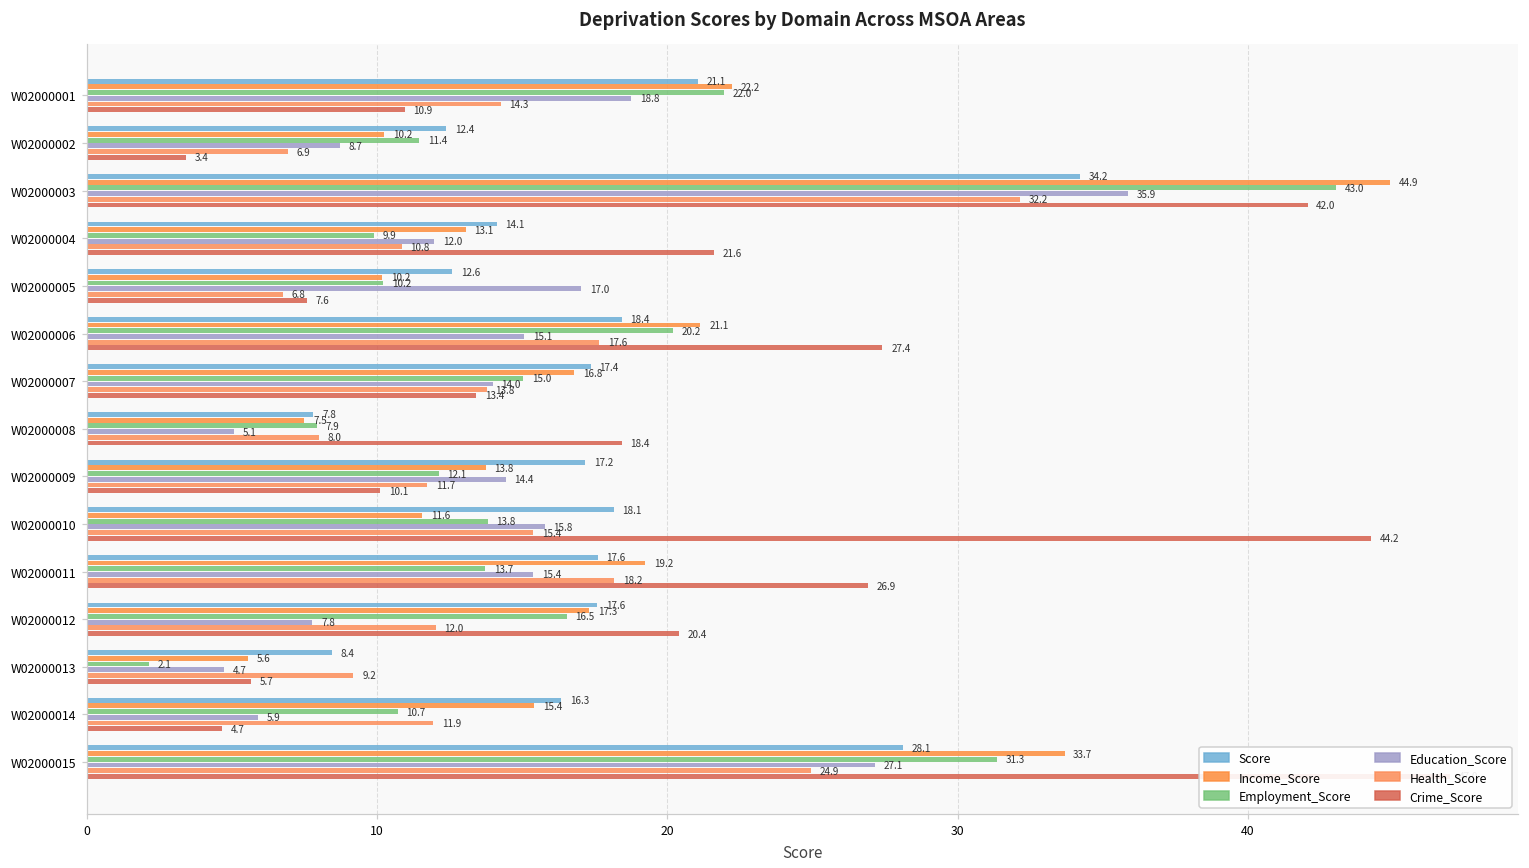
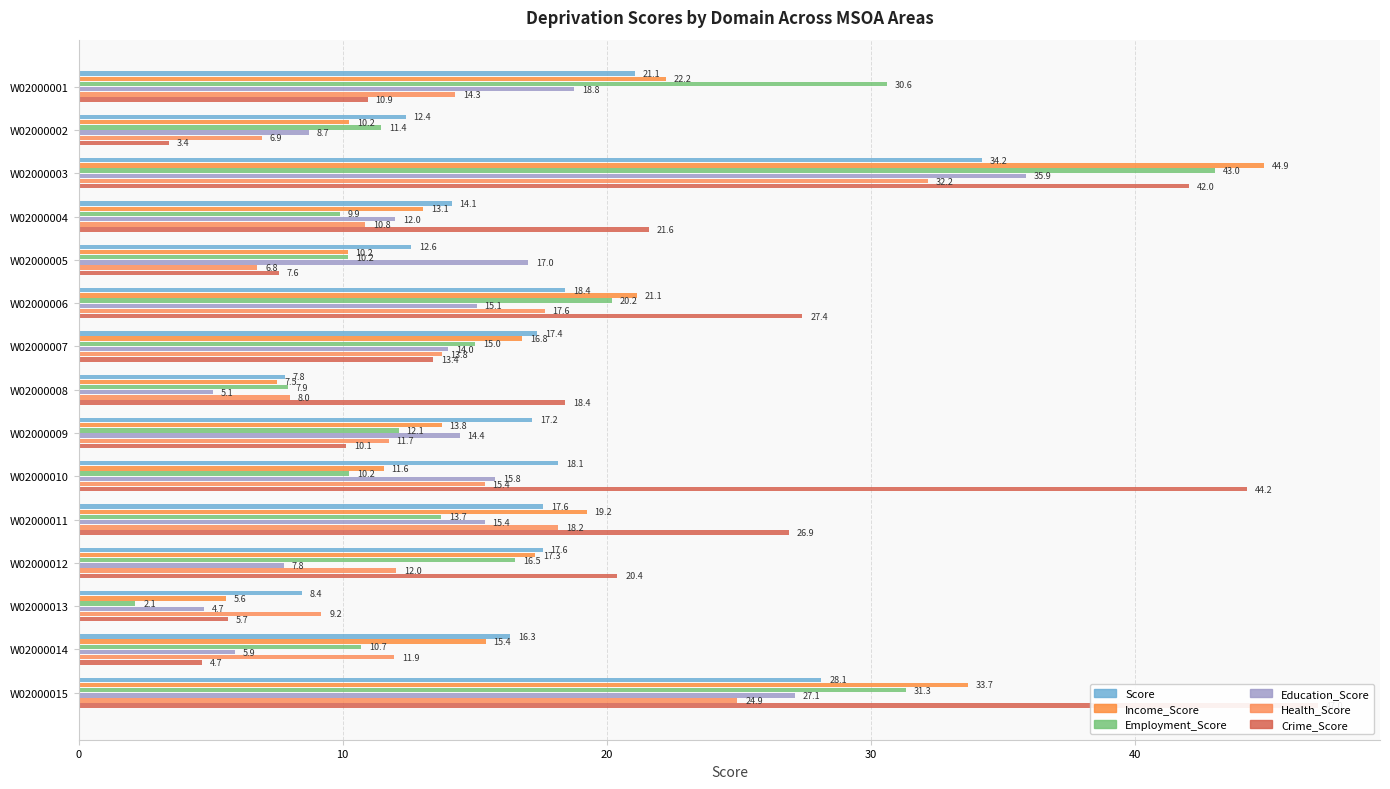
  {
    "Employment_Score": {
-     "W02000001": 22.0,
+     "W02000001": 30.6,
      "W02000002": 11.4,
      "W02000003": 43.0,
      "W02000004": 9.9,
      "W02000006": 20.2,
      "W02000007": 15.0,
      "W02000008": 7.9,
      "W02000009": 12.1,
-     "W02000010": 13.8,
+     "W02000010": 10.2,
      "W02000011": 13.7,
      "W02000012": 16.5,
      "W02000013": 2.1,
      "W02000014": 10.7,
      "W02000015": 31.3
    },
    "Crime_Score": {
      "W02000001": 10.9,
      "W02000002": 3.4,
      "W02000003": 42.0,
      "W02000004": 21.6,
      "W02000005": 7.6,
      "W02000006": 27.4,
      "W02000008": 18.4,
      "W02000009": 10.1,
      "W02000010": 44.2,
      "W02000011": 26.9,
      "W02000012": 20.4,
      "W02000013": 5.7,
      "W02000014": 4.7
    }
  }
